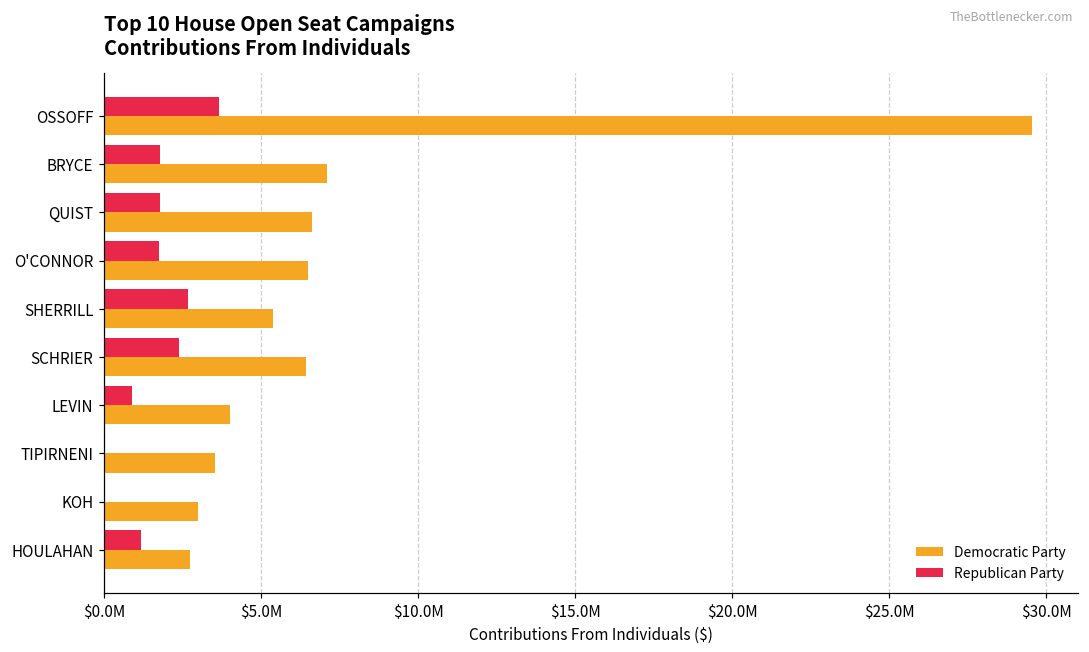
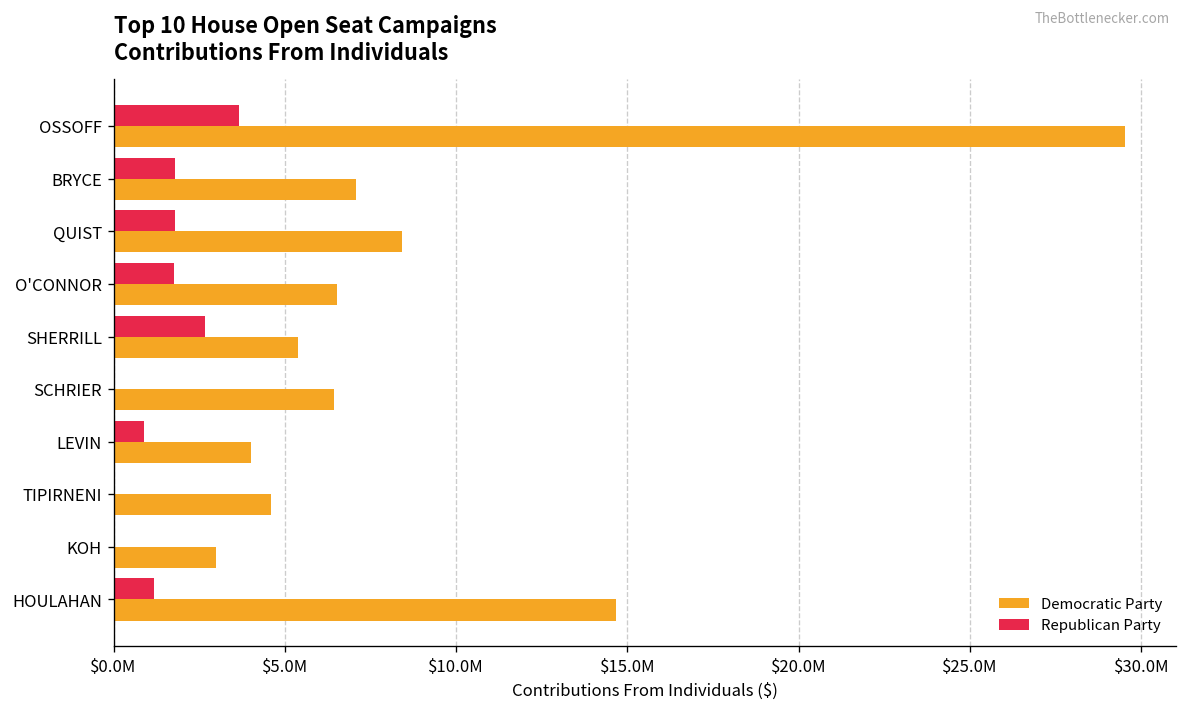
  {
    "Democratic Party": {
      "OSSOFF": "$29500000",
      "BRYCE": "$7100000",
-     "QUIST": "$6600000",
+     "QUIST": "$8400000",
      "O'CONNOR": "$6500000",
      "SHERRILL": "$5400000",
      "SCHRIER": "$6400000",
      "LEVIN": "$4000000",
-     "TIPIRNENI": "$3500000",
+     "TIPIRNENI": "$4600000",
      "KOH": "$3000000",
-     "HOULAHAN": "$2700000"
+     "HOULAHAN": "$14700000"
    },
    "Republican Party": {
      "OSSOFF": "$3700000",
      "BRYCE": "$1800000",
      "QUIST": "$1800000",
      "O'CONNOR": "$1800000",
      "SHERRILL": "$2700000",
-     "SCHRIER": "$2400000",
+     "SCHRIER": "$0",
      "LEVIN": "$900000",
      "TIPIRNENI": "$0",
      "KOH": "$0",
      "HOULAHAN": "$1200000"
    }
  }
